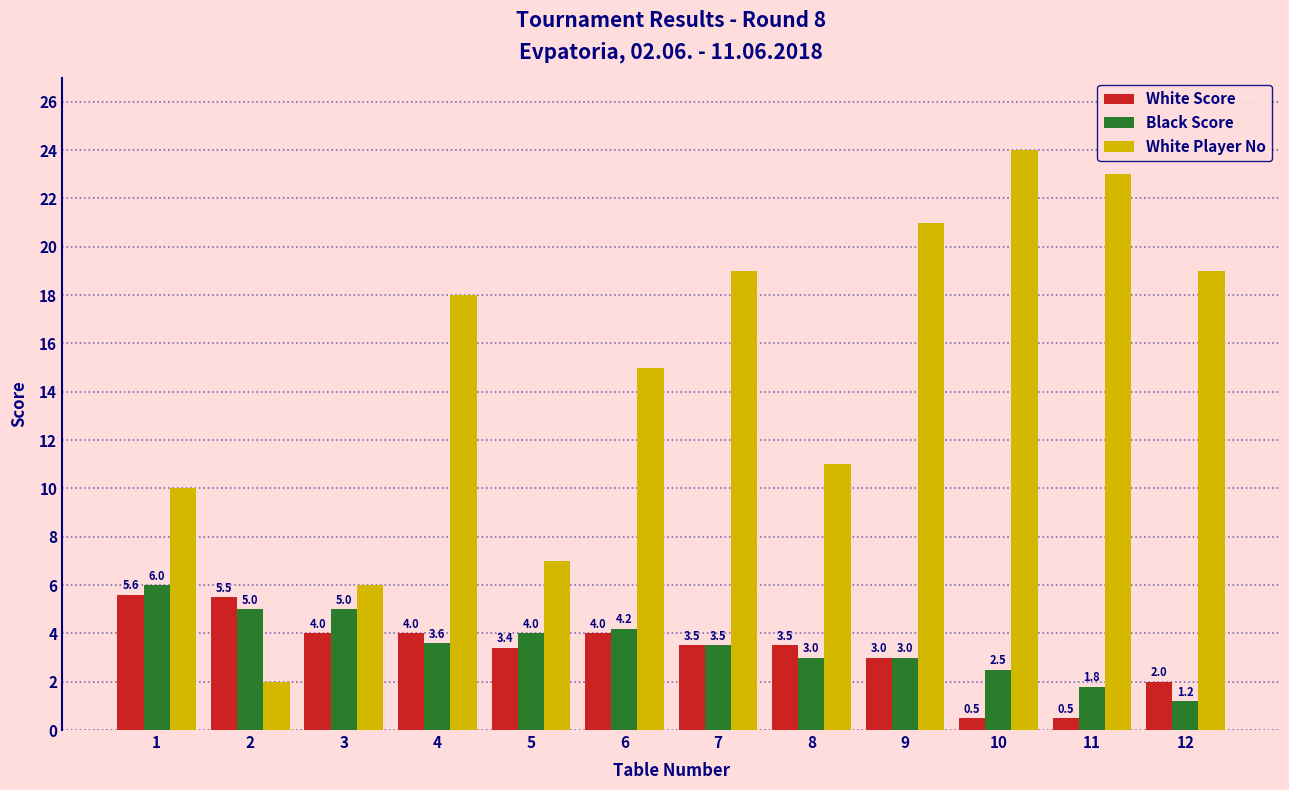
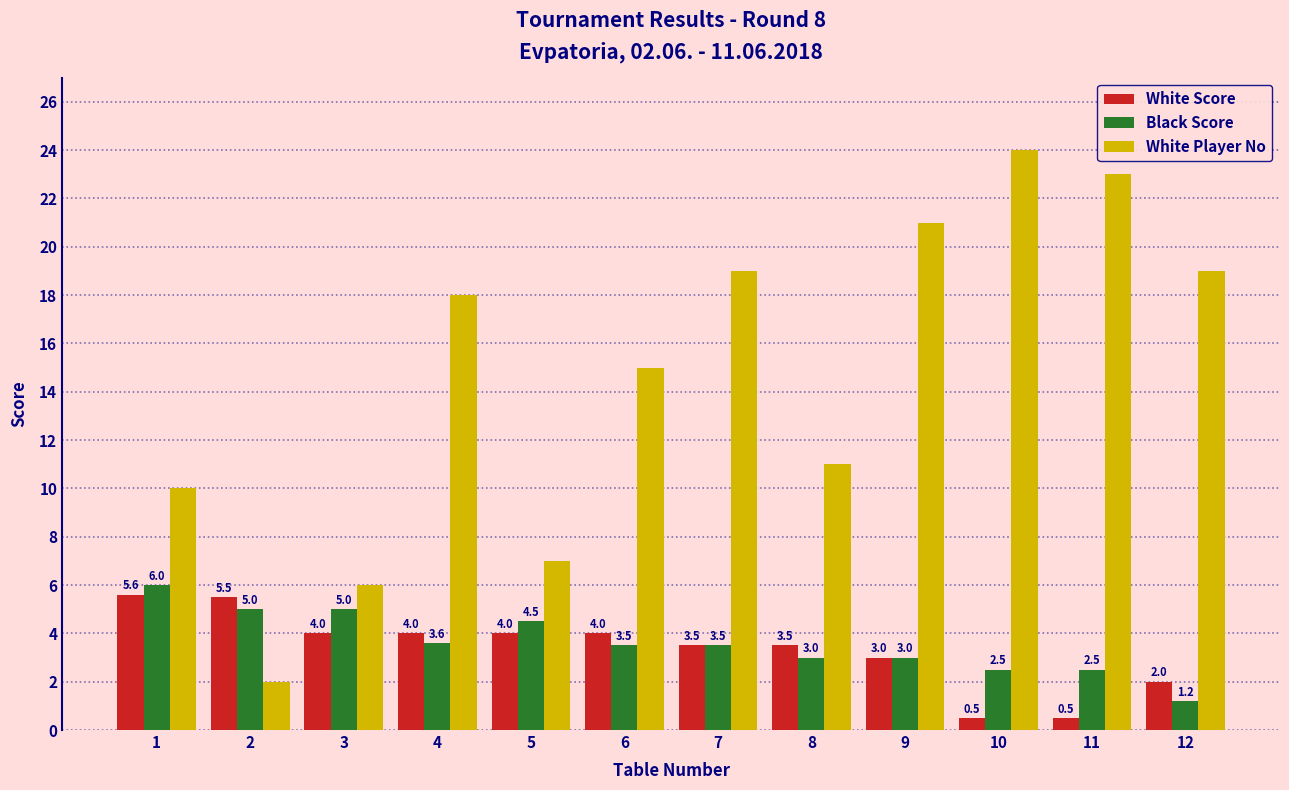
  {
    "White Score": {
      "1": 5.6,
      "2": 5.5,
      "3": 4.0,
      "4": 4.0,
-     "5": 3.4,
+     "5": 4.0,
      "6": 4.0,
      "7": 3.5,
      "8": 3.5,
      "9": 3.0,
      "10": 0.5,
      "11": 0.5,
      "12": 2.0
    },
    "Black Score": {
      "1": 6.0,
      "2": 5.0,
      "3": 5.0,
      "4": 3.6,
-     "5": 4.0,
-     "6": 4.2,
+     "5": 4.5,
+     "6": 3.5,
      "7": 3.5,
      "8": 3.0,
      "9": 3.0,
      "10": 2.5,
-     "11": 1.8,
+     "11": 2.5,
      "12": 1.2
    },
    "White Player No": {
      "1": 10.0,
      "2": 2.0,
      "3": 6.0,
      "4": 18.0,
      "5": 7.0,
      "6": 15.0,
      "7": 19.0,
      "8": 11.0,
      "9": 21.0,
      "10": 24.0,
      "11": 23.0,
      "12": 19.0
    }
  }
